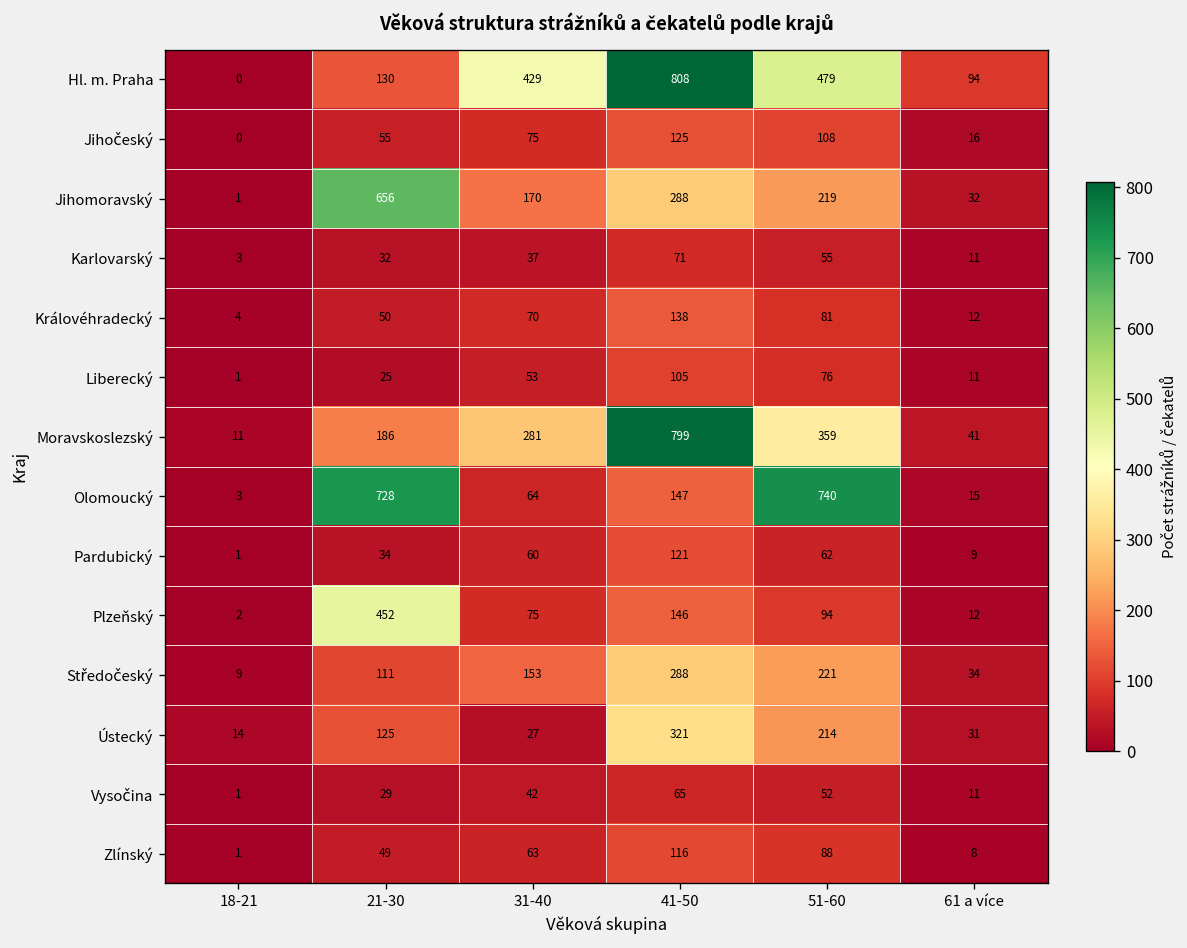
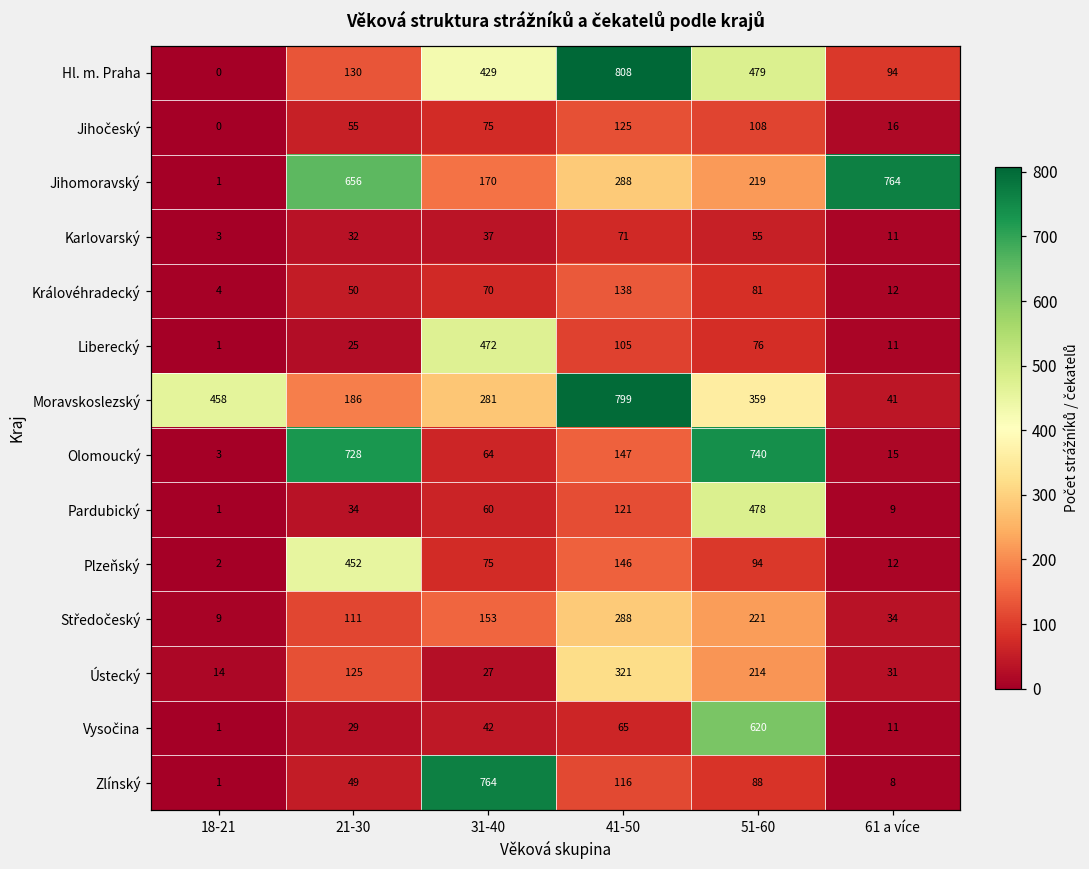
  {
    "Hl. m. Praha": {
      "18-21": 0,
      "21-30": 130,
      "31-40": 429,
      "41-50": 808,
      "51-60": 479,
      "61 a více": 94
    },
    "Jihočeský": {
      "18-21": 0,
      "21-30": 55,
      "31-40": 75,
      "41-50": 125,
      "51-60": 108,
      "61 a více": 16
    },
    "Jihomoravský": {
      "18-21": 1,
      "21-30": 656,
      "31-40": 170,
      "41-50": 288,
      "51-60": 219,
-     "61 a více": 32
+     "61 a více": 764
    },
    "Karlovarský": {
      "18-21": 3,
      "21-30": 32,
      "31-40": 37,
      "41-50": 71,
      "51-60": 55,
      "61 a více": 11
    },
    "Královéhradecký": {
      "18-21": 4,
      "21-30": 50,
      "31-40": 70,
      "41-50": 138,
      "51-60": 81,
      "61 a více": 12
    },
    "Liberecký": {
      "18-21": 1,
      "21-30": 25,
-     "31-40": 53,
+     "31-40": 472,
      "41-50": 105,
      "51-60": 76,
      "61 a více": 11
    },
    "Moravskoslezský": {
-     "18-21": 11,
+     "18-21": 458,
      "21-30": 186,
      "31-40": 281,
      "41-50": 799,
      "51-60": 359,
      "61 a více": 41
    },
    "Olomoucký": {
      "18-21": 3,
      "21-30": 728,
      "31-40": 64,
      "41-50": 147,
      "51-60": 740,
      "61 a více": 15
    },
    "Pardubický": {
      "18-21": 1,
      "21-30": 34,
      "31-40": 60,
      "41-50": 121,
-     "51-60": 62,
+     "51-60": 478,
      "61 a více": 9
    },
    "Plzeňský": {
      "18-21": 2,
      "21-30": 452,
      "31-40": 75,
      "41-50": 146,
      "51-60": 94,
      "61 a více": 12
    },
    "Středočeský": {
      "18-21": 9,
      "21-30": 111,
      "31-40": 153,
      "41-50": 288,
      "51-60": 221,
      "61 a více": 34
    },
    "Ústecký": {
      "18-21": 14,
      "21-30": 125,
      "31-40": 27,
      "41-50": 321,
      "51-60": 214,
      "61 a více": 31
    },
    "Vysočina": {
      "18-21": 1,
      "21-30": 29,
      "31-40": 42,
      "41-50": 65,
-     "51-60": 52,
+     "51-60": 620,
      "61 a více": 11
    },
    "Zlínský": {
      "18-21": 1,
      "21-30": 49,
-     "31-40": 63,
+     "31-40": 764,
      "41-50": 116,
      "51-60": 88,
      "61 a více": 8
    }
  }
